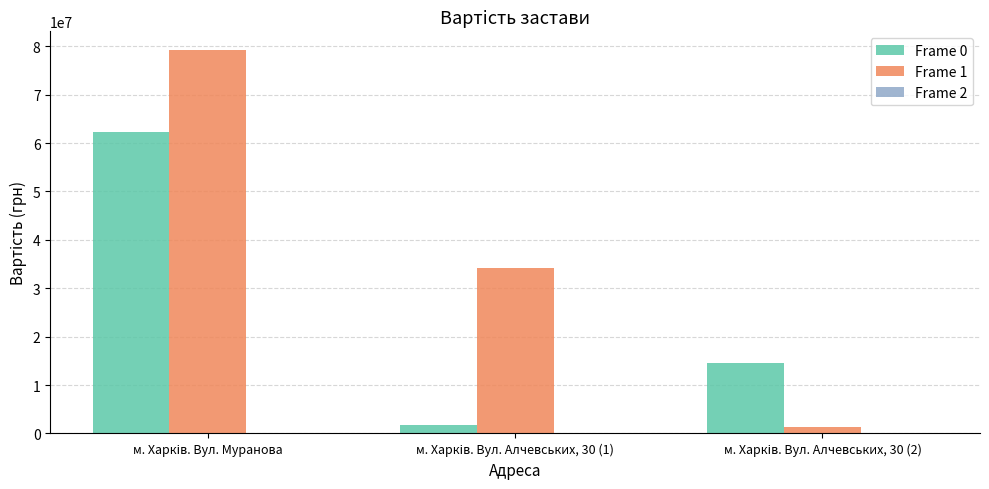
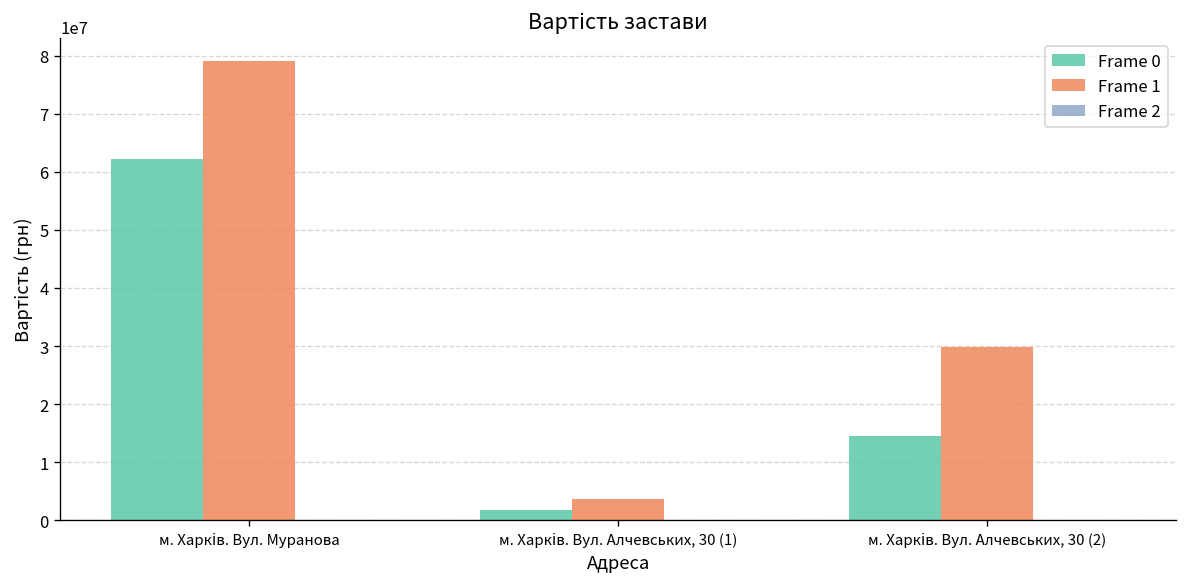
  {
    "Frame 0": {
      "м. Харків. Вул. Муранова": 62000000,
      "м. Харків. Вул. Алчевських, 30 (1)": 2000000,
      "м. Харків. Вул. Алчевських, 30 (2)": 15000000
    },
    "Frame 1": {
      "м. Харків. Вул. Муранова": 79000000,
-     "м. Харків. Вул. Алчевських, 30 (1)": 34000000,
-     "м. Харків. Вул. Алчевських, 30 (2)": 1000000
+     "м. Харків. Вул. Алчевських, 30 (1)": 4000000,
+     "м. Харків. Вул. Алчевських, 30 (2)": 30000000
    }
  }
